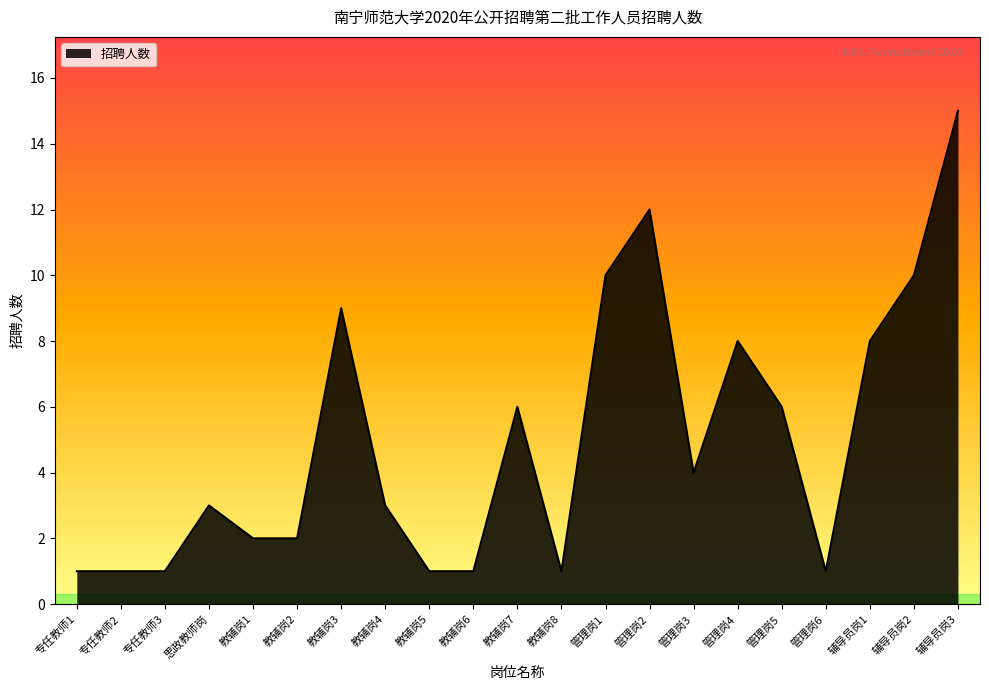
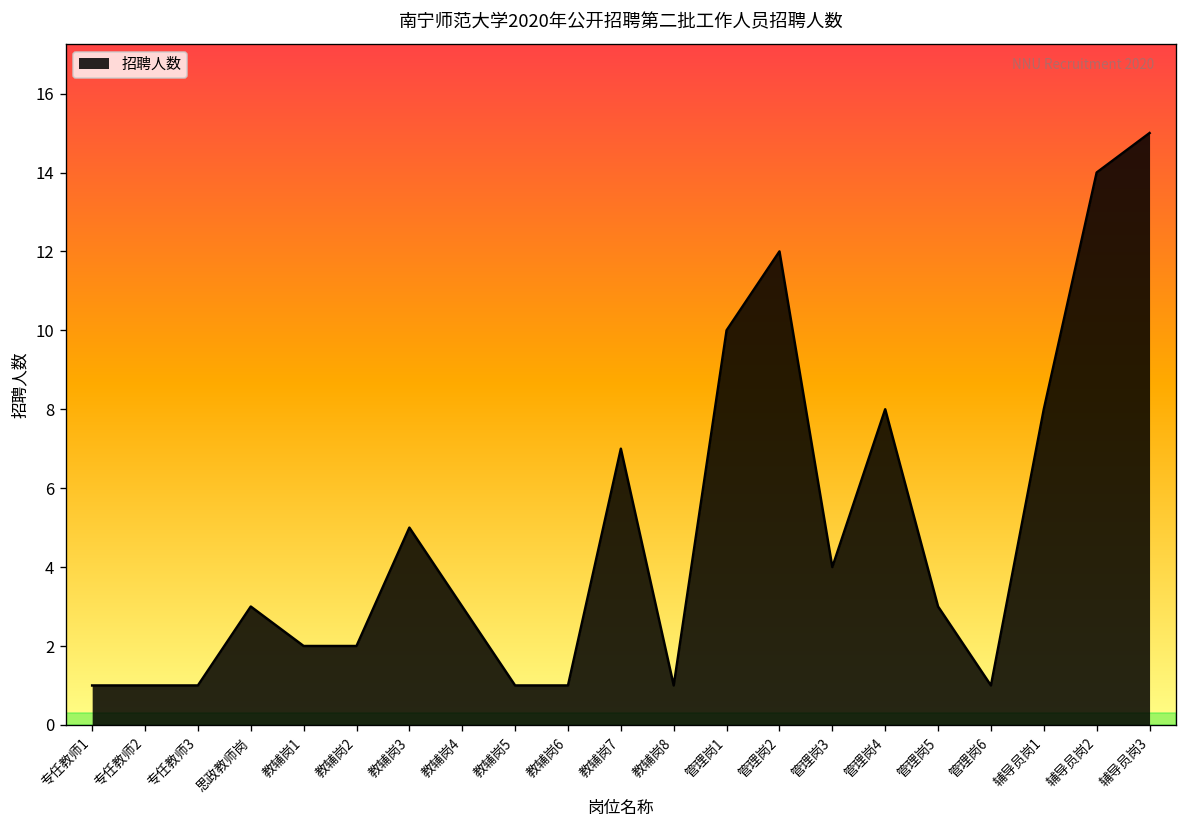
  {
    "专任教师1": 1,
    "专任教师2": 1,
    "专任教师3": 1,
    "思政教师岗": 3,
    "教辅岗1": 2,
    "教辅岗2": 2,
-   "教辅岗3": 9,
+   "教辅岗3": 5,
    "教辅岗4": 3,
    "教辅岗5": 1,
    "教辅岗6": 1,
-   "教辅岗7": 6,
+   "教辅岗7": 7,
    "教辅岗8": 1,
    "管理岗1": 10,
    "管理岗2": 12,
    "管理岗3": 4,
    "管理岗4": 8,
-   "管理岗5": 6,
+   "管理岗5": 3,
    "管理岗6": 1,
    "辅导员岗1": 8,
-   "辅导员岗2": 10,
+   "辅导员岗2": 14,
    "辅导员岗3": 15
  }
